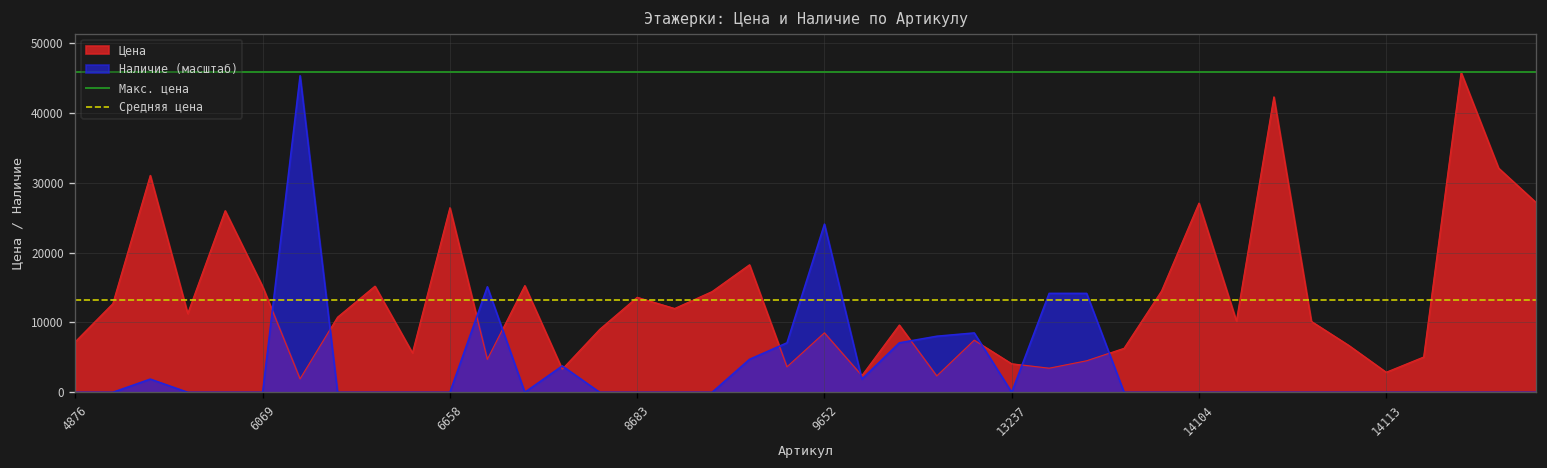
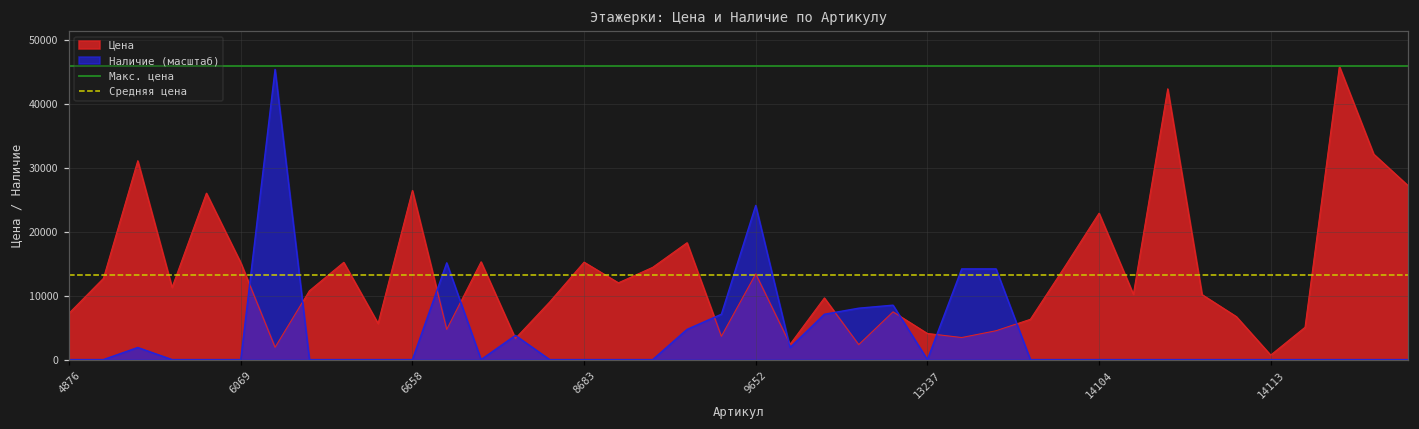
  {
    "Цена": {
      "4876": 7000,
      "6069": 15000,
      "6658": 26000,
-     "8683": 14000,
-     "9652": 9000,
+     "8683": 15000,
+     "9652": 13000,
      "13237": 4000,
-     "14104": 27000,
-     "14113": 3000
+     "14104": 23000,
+     "14113": 1000
    },
    "Наличие (масштаб)": {
      "4876": 0,
      "6069": 0,
      "6658": 0,
      "8683": 0,
      "9652": 24000,
      "13237": 0,
      "14104": 0,
      "14113": 0
    }
  }
